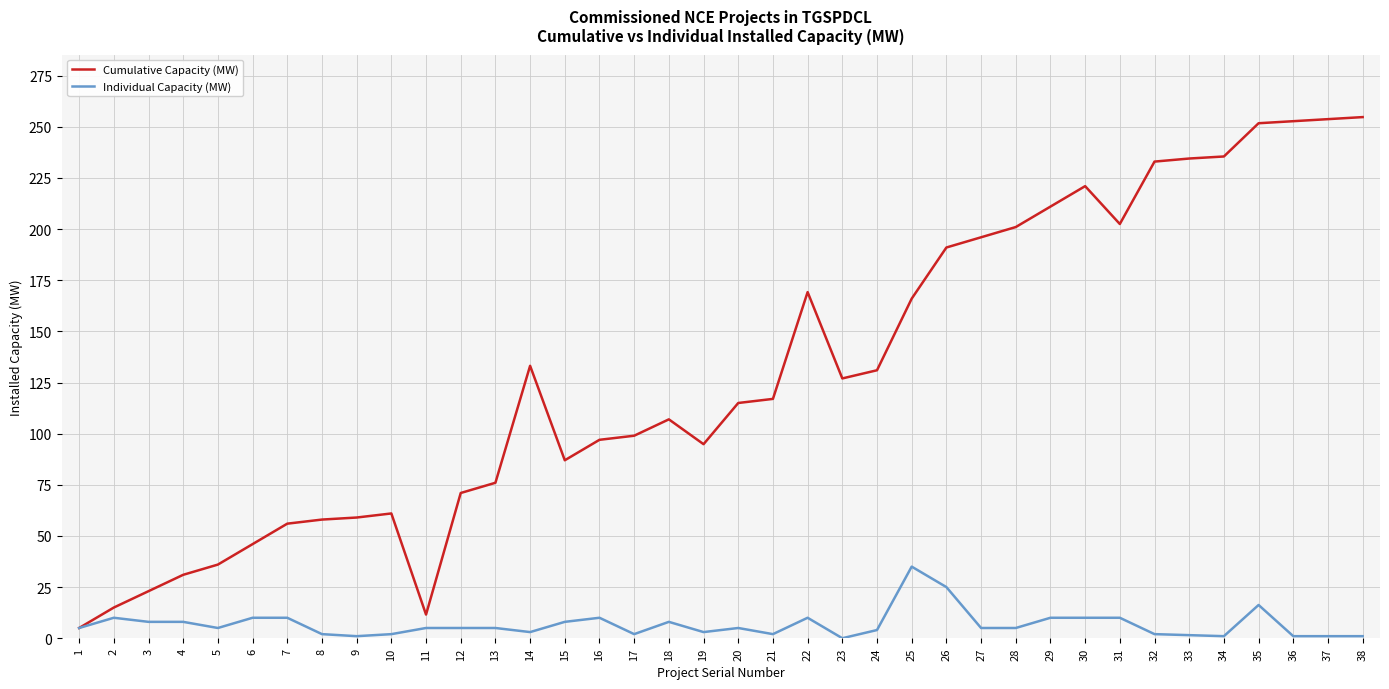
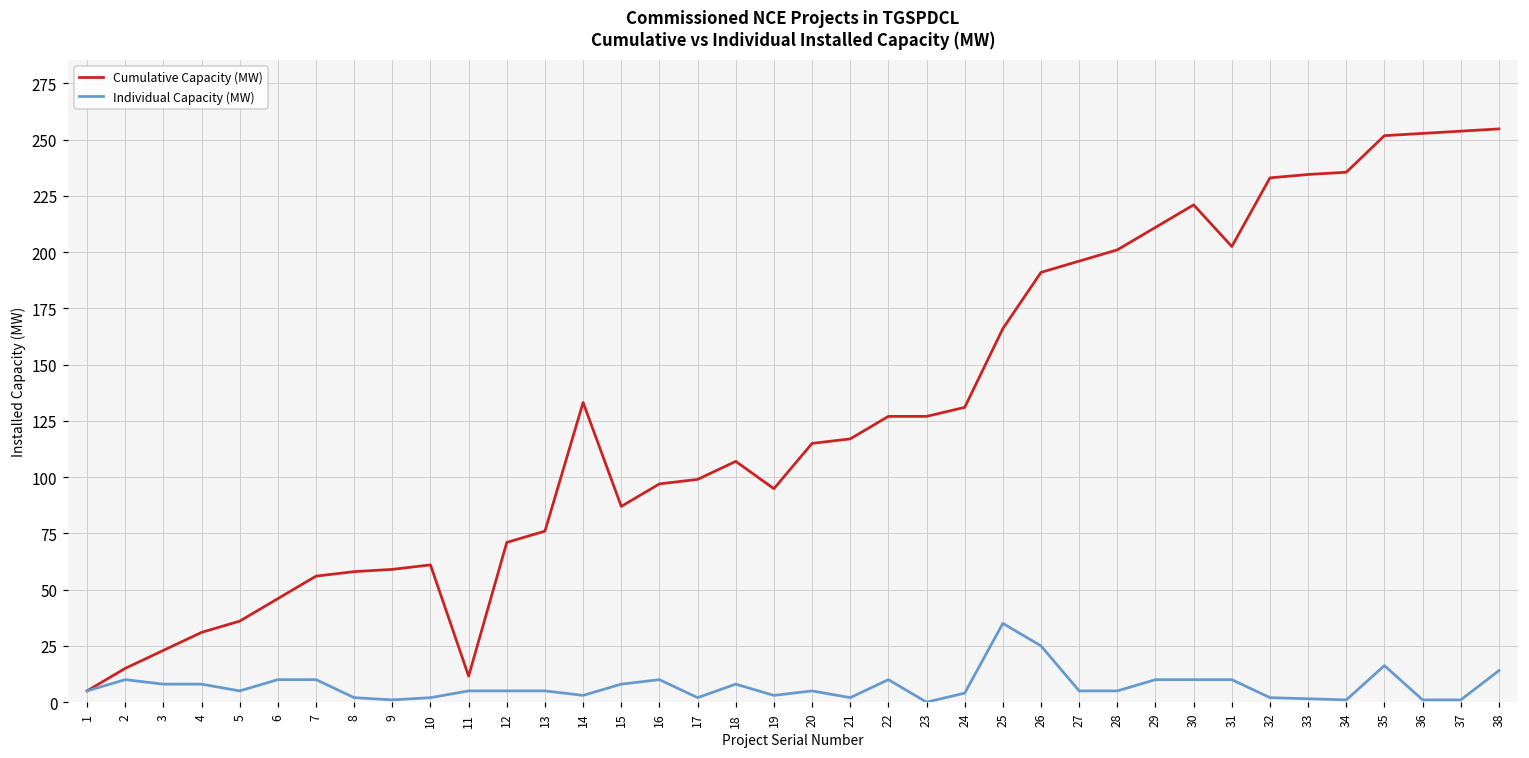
  {
    "Cumulative Capacity (MW)": {
      "2": 15,
      "3": 23,
      "4": 31,
      "5": 36,
      "6": 46,
      "7": 56,
      "8": 58,
      "9": 59,
      "10": 61,
      "11": 12,
      "12": 71,
      "13": 76,
      "14": 133,
      "15": 87,
      "16": 97,
      "17": 99,
      "18": 107,
      "19": 95,
      "20": 115,
      "21": 117,
-     "22": 169,
+     "22": 127,
      "23": 127,
      "24": 131,
      "25": 166,
      "26": 191,
      "27": 196,
      "28": 201,
      "29": 211,
      "30": 221,
      "31": 202,
      "32": 233,
      "33": 234,
      "34": 235,
      "35": 252,
      "36": 253,
      "37": 254,
      "38": 255
    },
    "Individual Capacity (MW)": {
      "2": 10,
      "3": 8,
      "4": 8,
      "5": 5,
      "6": 10,
      "7": 10,
      "8": 2,
      "9": 1,
      "10": 2,
      "11": 5,
      "12": 5,
      "13": 5,
      "14": 3,
      "15": 8,
      "16": 10,
      "17": 2,
      "18": 8,
      "19": 3,
      "20": 5,
      "21": 2,
      "22": 10,
      "23": 0,
      "24": 4,
      "25": 35,
      "26": 25,
      "27": 5,
      "28": 5,
      "29": 10,
      "30": 10,
      "31": 10,
      "32": 2,
      "33": 2,
      "34": 1,
      "35": 16,
      "36": 1,
      "37": 1,
-     "38": 1
+     "38": 14
    }
  }
